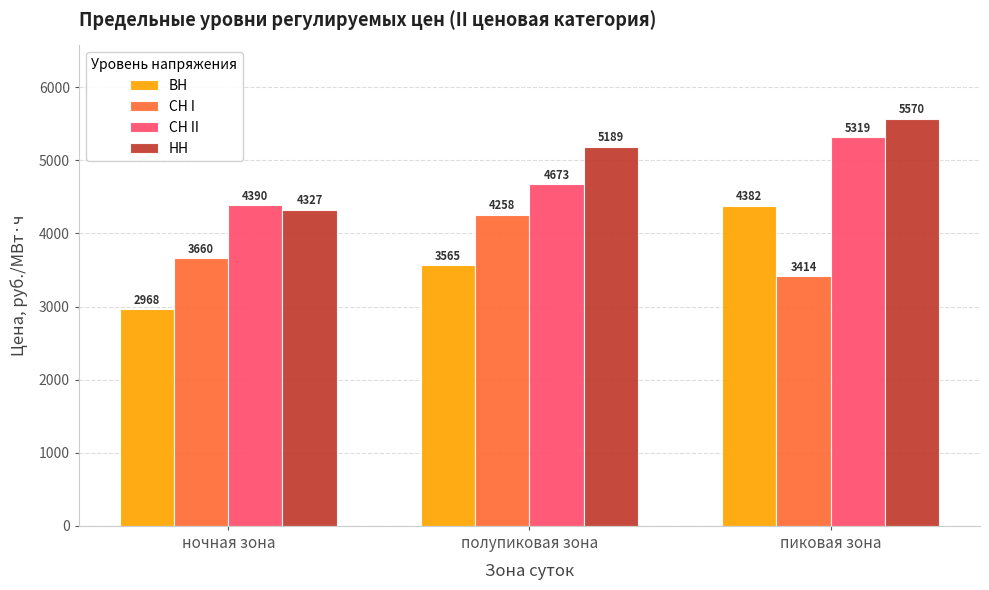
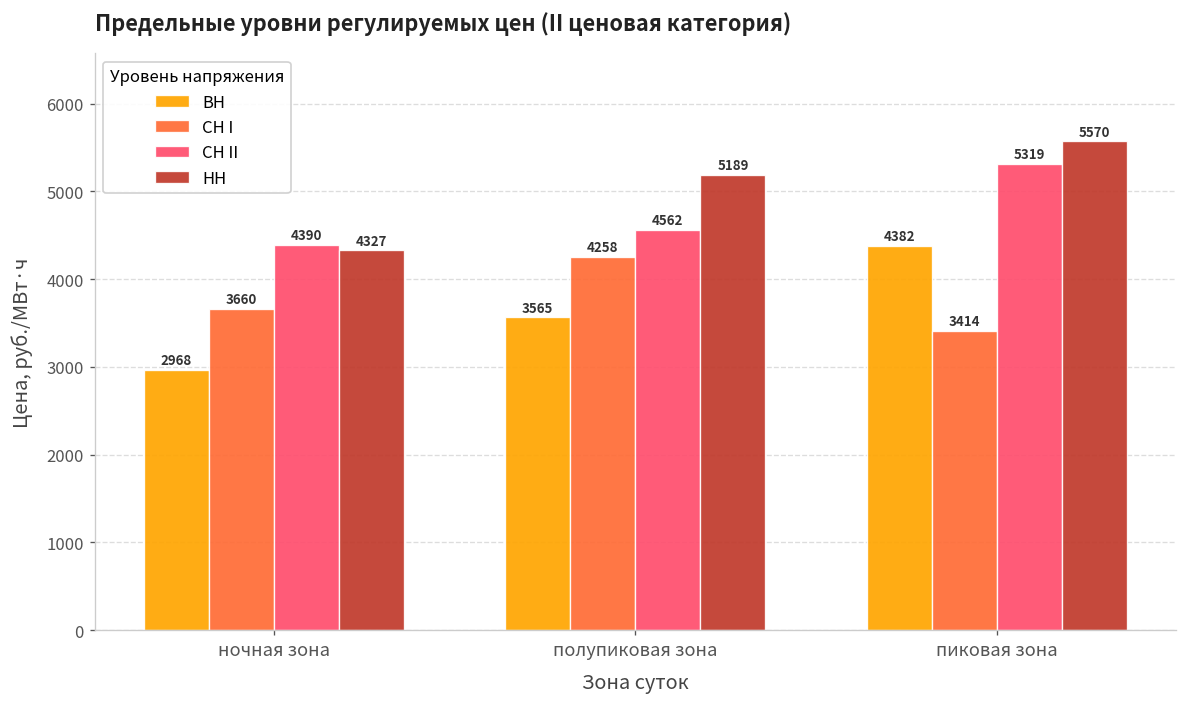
  {
    "ВН": {
      "ночная зона": 2968,
      "полупиковая зона": 3565,
      "пиковая зона": 4382
    },
    "СН I": {
      "ночная зона": 3660,
      "полупиковая зона": 4258,
      "пиковая зона": 3414
    },
    "СН II": {
      "ночная зона": 4390,
-     "полупиковая зона": 4673,
+     "полупиковая зона": 4562,
      "пиковая зона": 5319
    },
    "НН": {
      "ночная зона": 4327,
      "полупиковая зона": 5189,
      "пиковая зона": 5570
    }
  }
